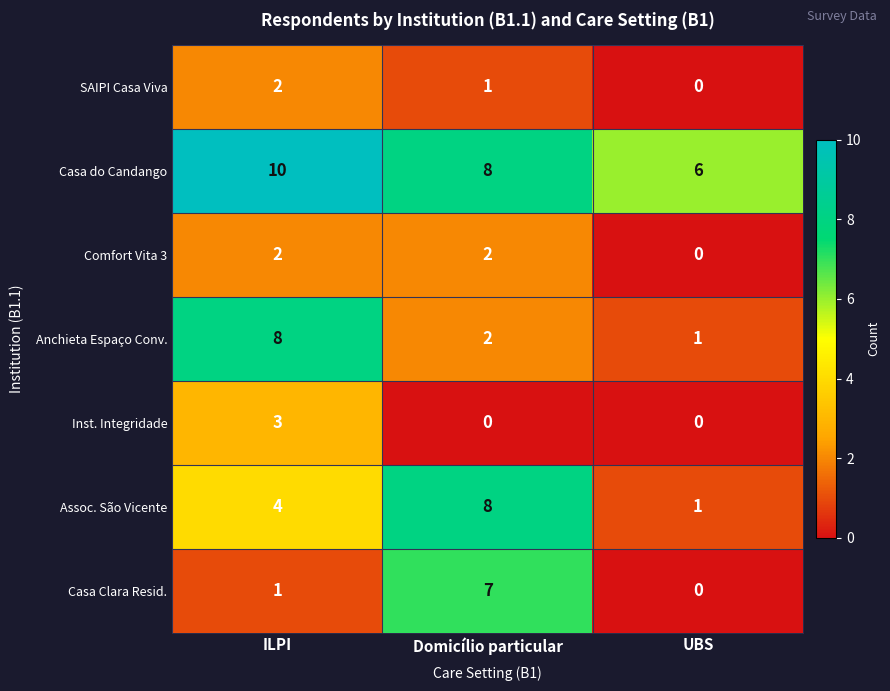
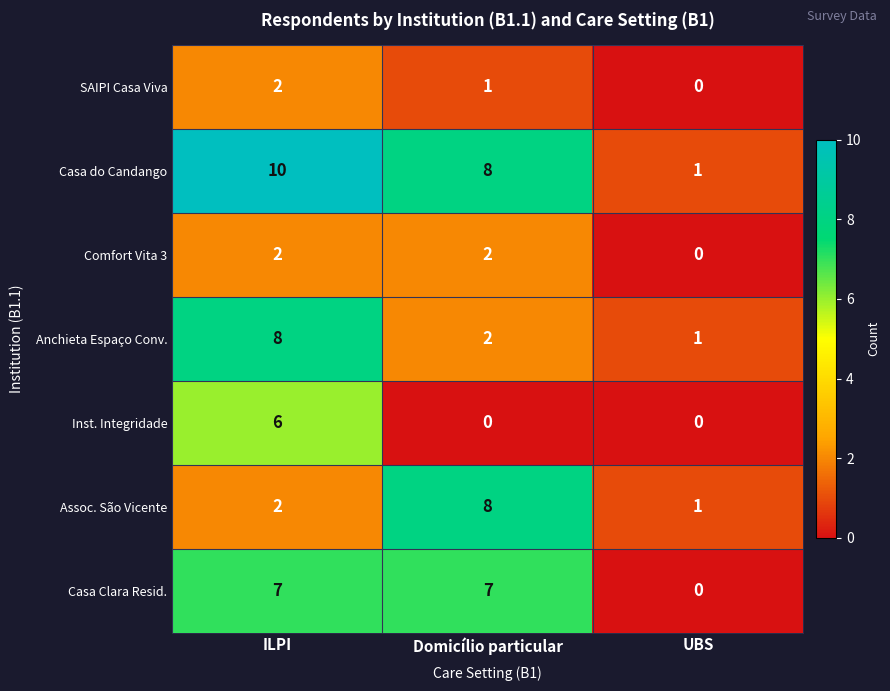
  {
    "SAIPI Casa Viva": {
      "ILPI": 2,
      "Domicílio particular": 1,
      "UBS": 0
    },
    "Casa do Candango": {
      "ILPI": 10,
      "Domicílio particular": 8,
-     "UBS": 6
+     "UBS": 1
    },
    "Comfort Vita 3": {
      "ILPI": 2,
      "Domicílio particular": 2,
      "UBS": 0
    },
    "Anchieta Espaço Conv.": {
      "ILPI": 8,
      "Domicílio particular": 2,
      "UBS": 1
    },
    "Inst. Integridade": {
-     "ILPI": 3,
+     "ILPI": 6,
      "Domicílio particular": 0,
      "UBS": 0
    },
    "Assoc. São Vicente": {
-     "ILPI": 4,
+     "ILPI": 2,
      "Domicílio particular": 8,
      "UBS": 1
    },
    "Casa Clara Resid.": {
-     "ILPI": 1,
+     "ILPI": 7,
      "Domicílio particular": 7,
      "UBS": 0
    }
  }
